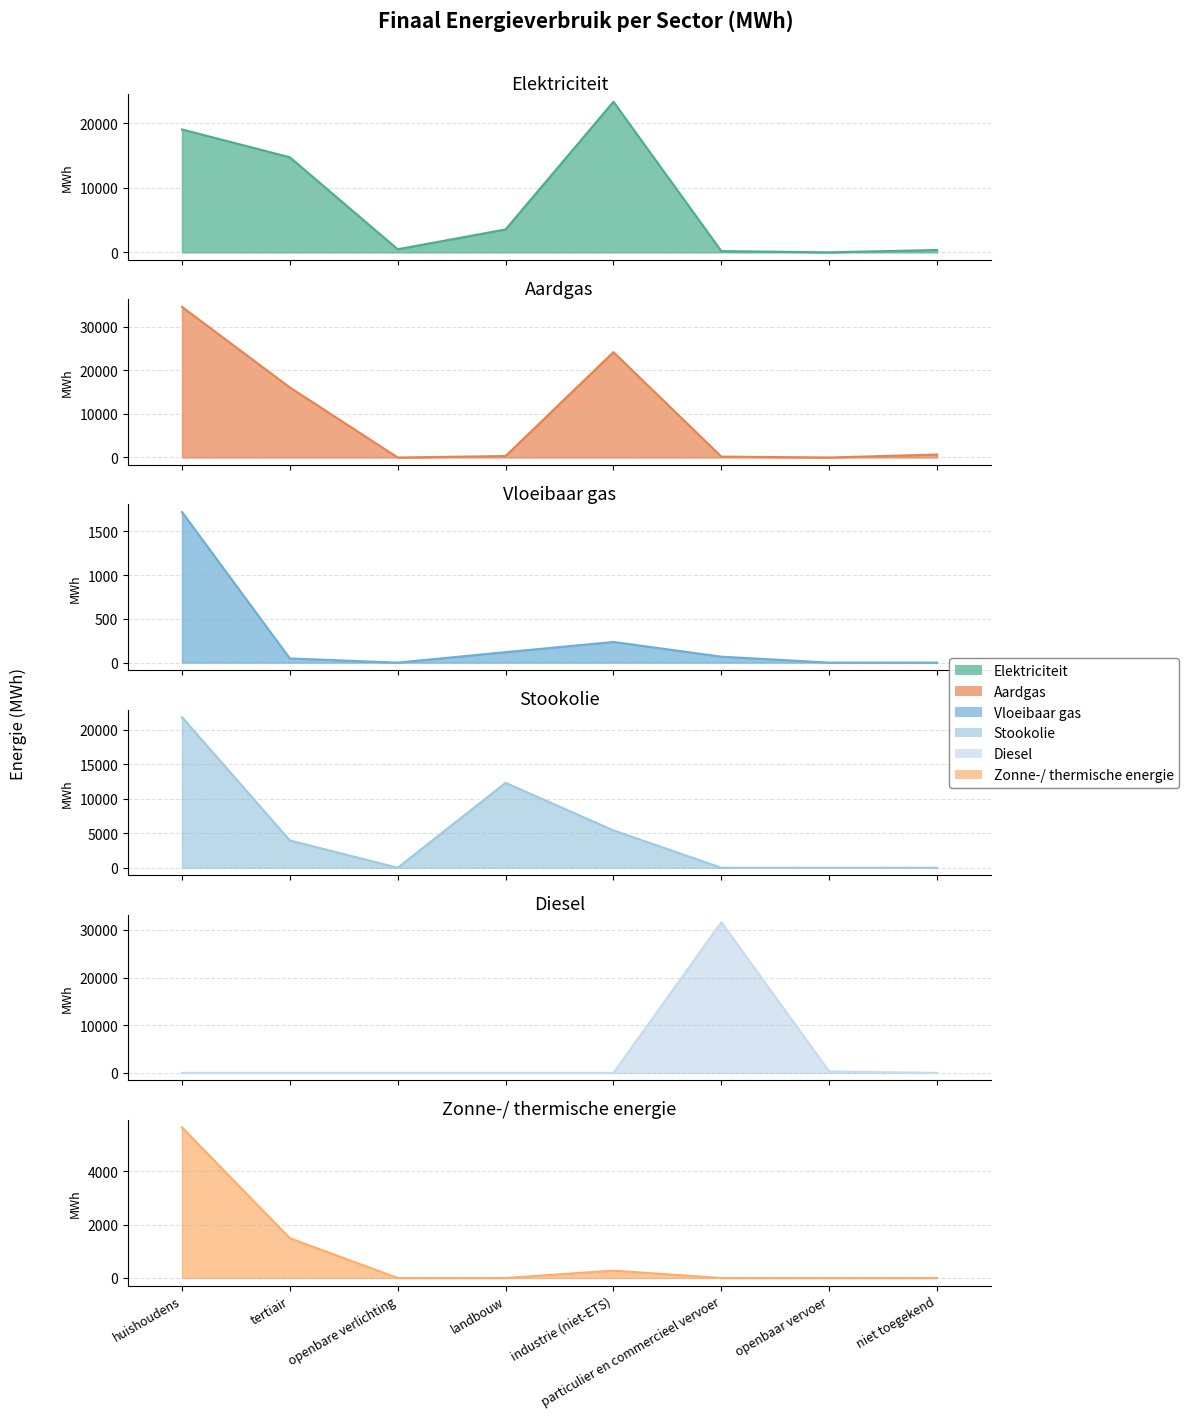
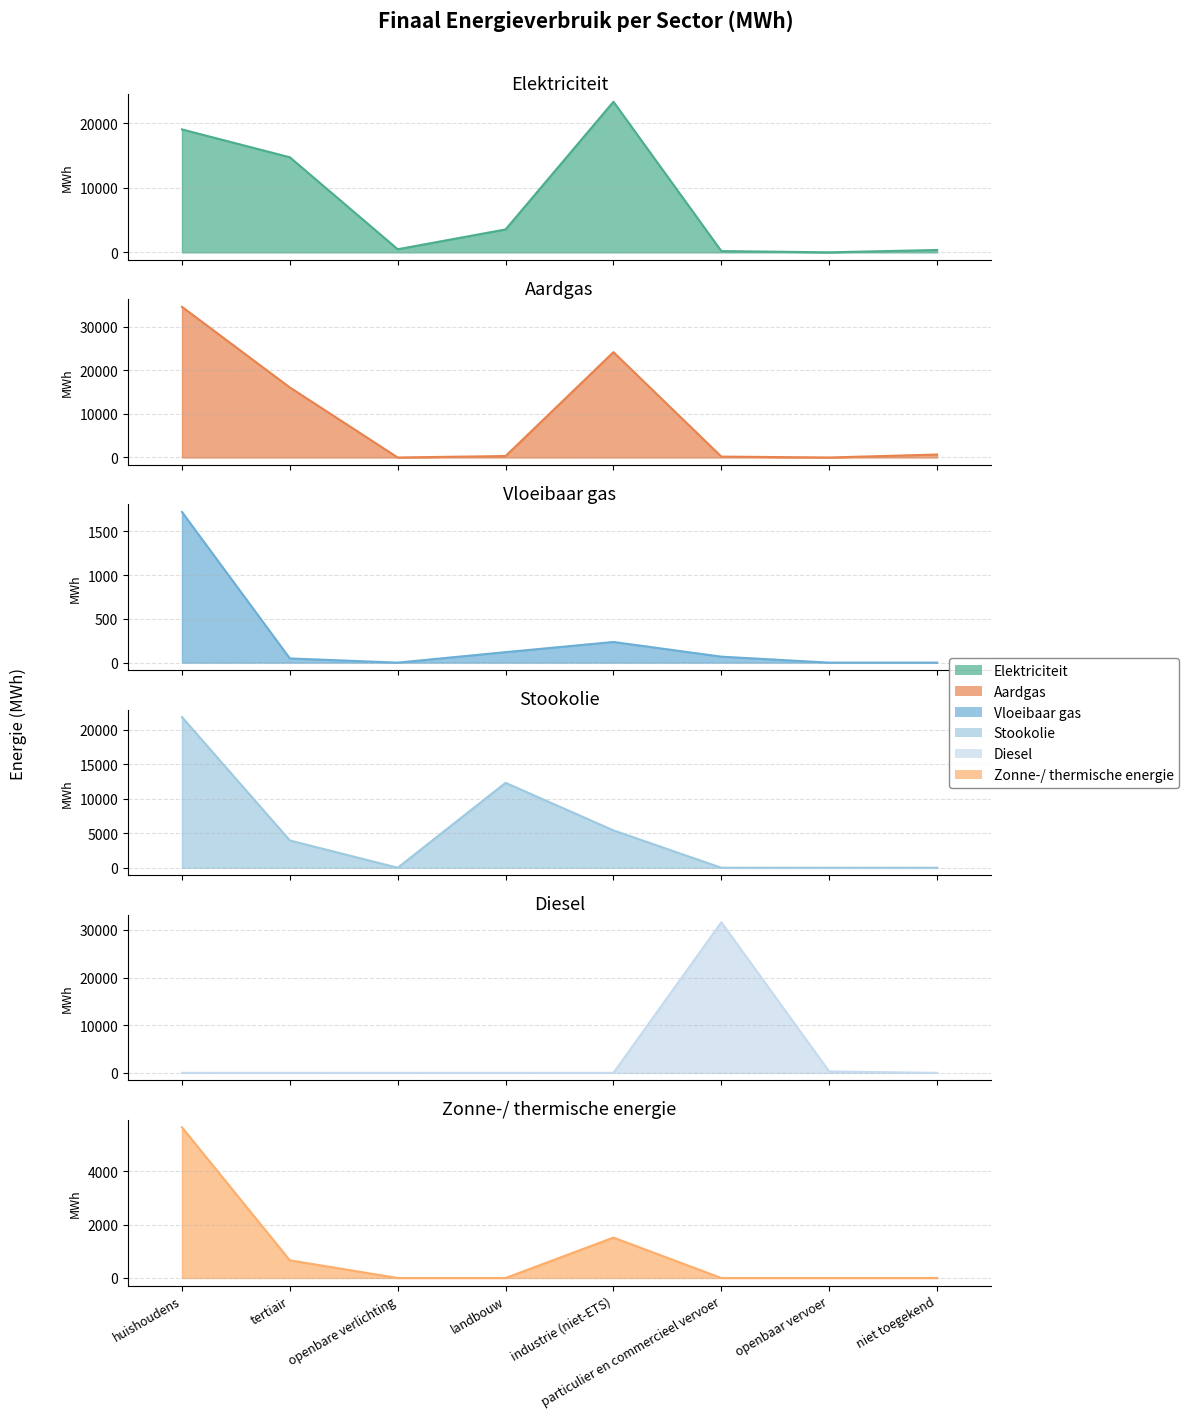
  {
    "Zonne-/ thermische energie": {
      "huishoudens": 5600,
-     "tertiair": 1500,
+     "tertiair": 700,
      "openbare verlichting": 0,
      "landbouw": 0,
-     "industrie (niet-ETS)": 300,
+     "industrie (niet-ETS)": 1500,
      "particulier en commercieel vervoer": 0,
      "openbaar vervoer": 0,
      "niet toegekend": 0
    }
  }
